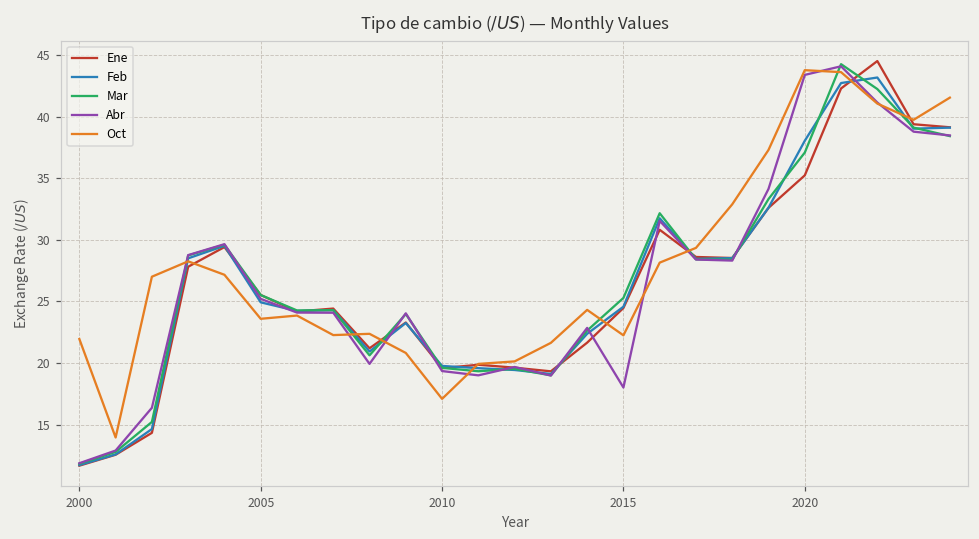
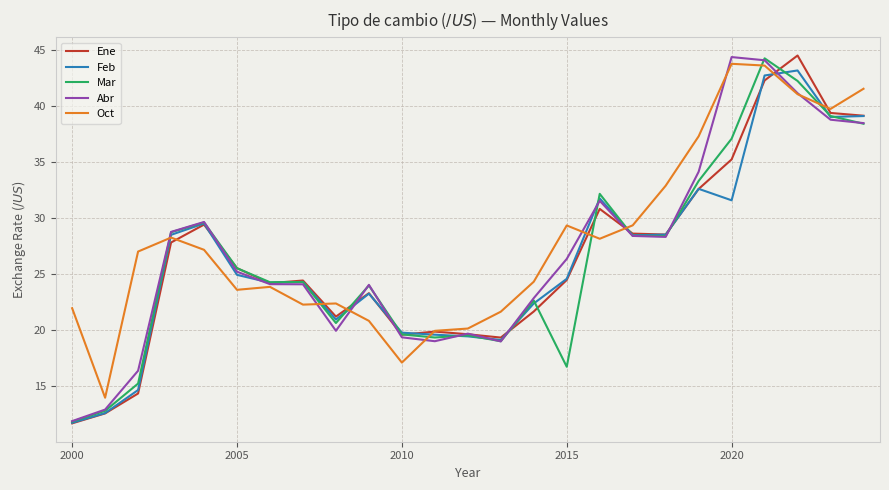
  {
    "Ene": {
      "2020": 35.2
    },
    "Feb": {
      "2005": 24.9,
-     "2020": 38.0
+     "2020": 31.6
    },
    "Mar": {
-     "2015": 25.3,
+     "2015": 16.7,
      "2020": 37.1
    },
    "Abr": {
      "2005": 25.2,
      "2010": 19.4,
-     "2015": 18.0,
-     "2020": 43.4
+     "2015": 26.4,
+     "2020": 44.4
    },
    "Oct": {
      "2000": 22.0,
      "2005": 23.6,
      "2010": 17.1,
-     "2015": 22.3,
+     "2015": 29.3,
      "2020": 43.8
    }
  }
